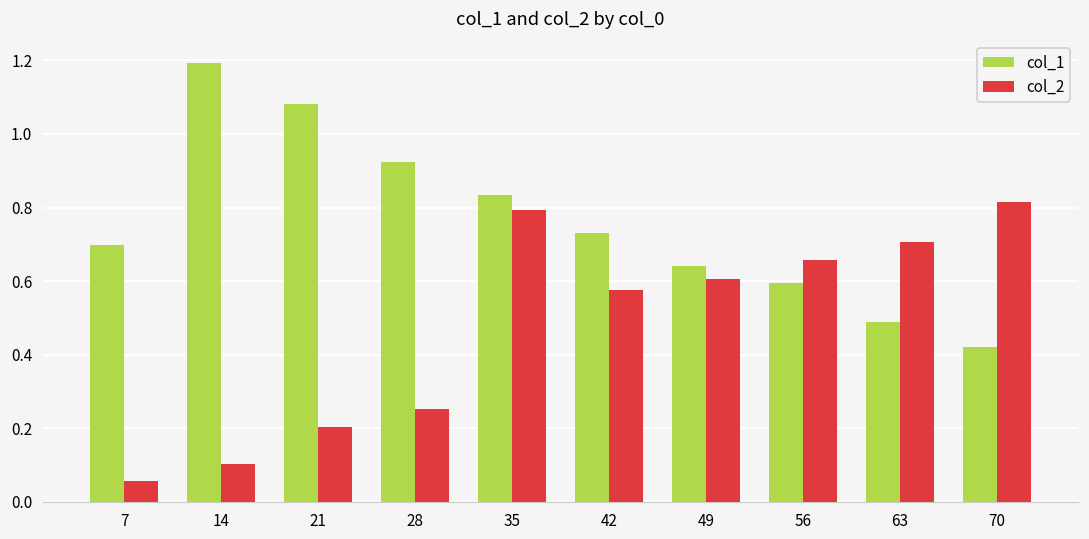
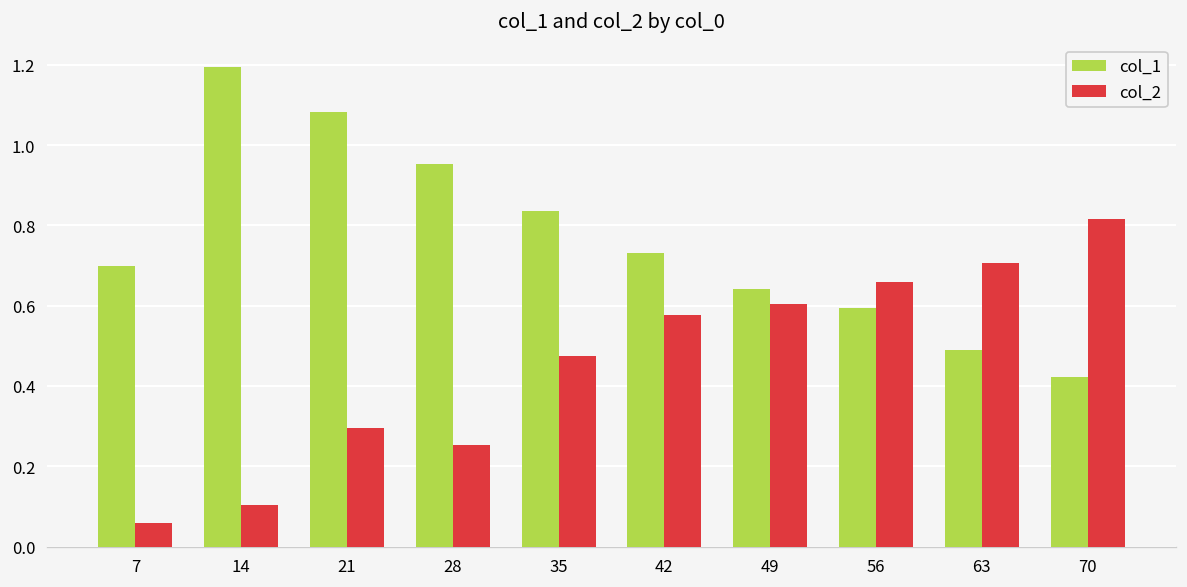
  {
    "col_1": {
      "7": 0.70,
      "14": 1.19,
      "21": 1.08,
-     "28": 0.92,
+     "28": 0.95,
      "35": 0.83,
      "42": 0.73,
      "49": 0.64,
      "56": 0.59,
      "63": 0.49,
      "70": 0.42
    },
    "col_2": {
      "7": 0.06,
      "14": 0.10,
-     "21": 0.20,
+     "21": 0.30,
      "28": 0.25,
-     "35": 0.79,
+     "35": 0.48,
      "42": 0.58,
      "49": 0.60,
      "56": 0.66,
      "63": 0.71,
      "70": 0.82
    }
  }
